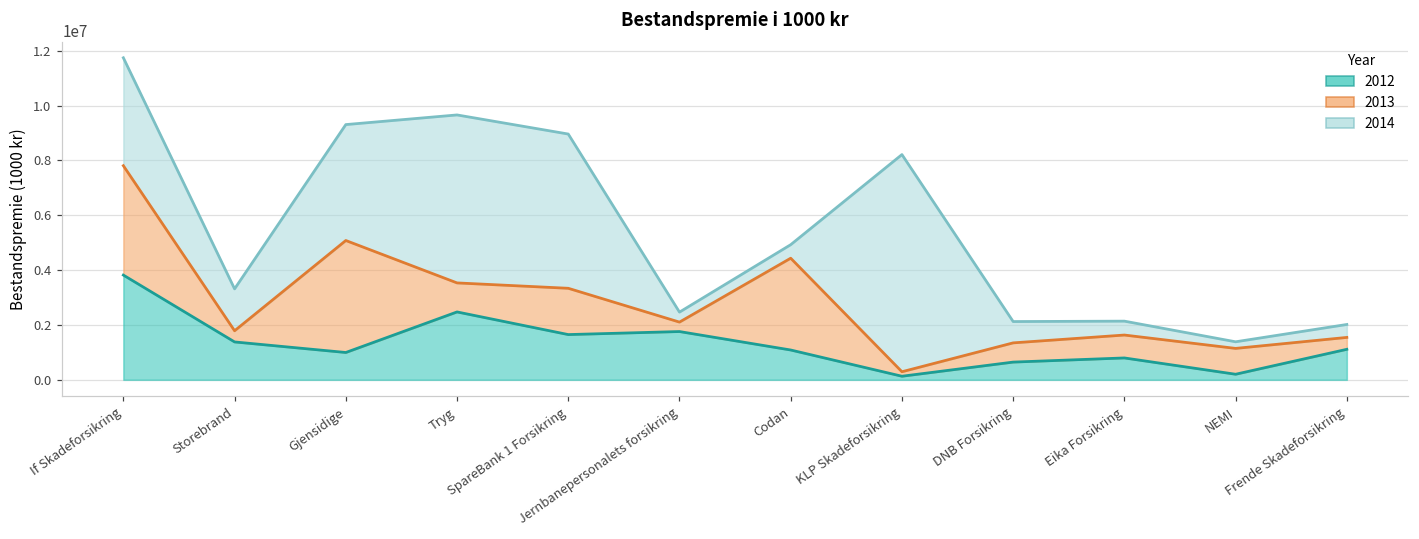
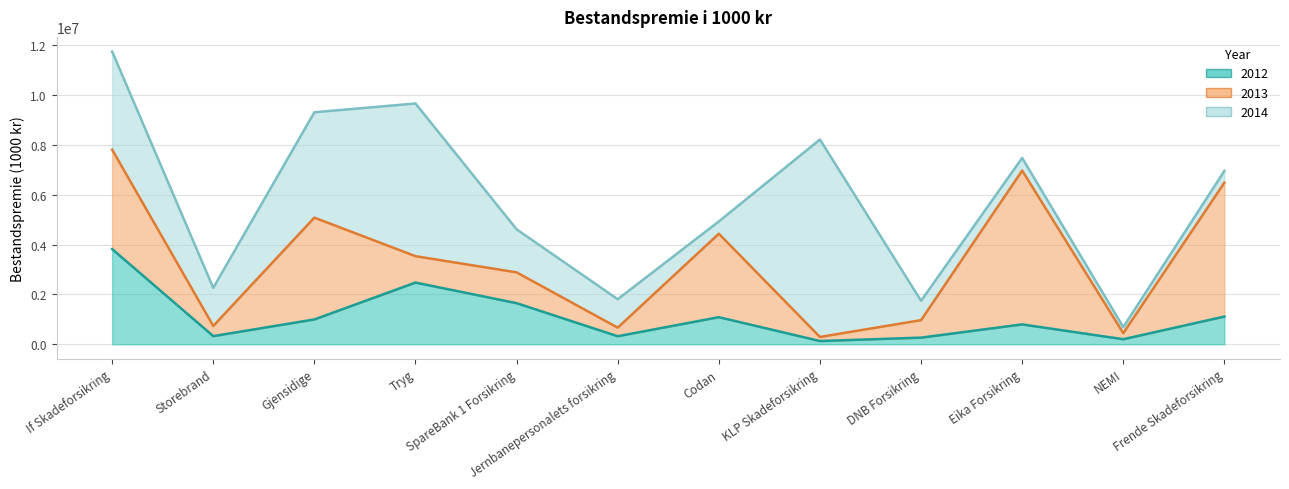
  {
    "2012": {
      "If Skadeforsikring": 3800000,
-     "Storebrand": 1400000,
+     "Storebrand": 300000,
      "Gjensidige": 1000000,
      "Tryg": 2500000,
      "SpareBank 1 Forsikring": 1600000,
-     "Jernbanepersonalets forsikring": 1800000,
+     "Jernbanepersonalets forsikring": 300000,
      "Codan": 1100000,
      "KLP Skadeforsikring": 100000,
-     "DNB Forsikring": 600000,
+     "DNB Forsikring": 300000,
      "Eika Forsikring": 800000,
      "NEMI": 200000,
      "Frende Skadeforsikring": 1100000
    },
    "2013": {
      "If Skadeforsikring": 4000000,
      "Storebrand": 400000,
      "Gjensidige": 4100000,
      "Tryg": 1100000,
-     "SpareBank 1 Forsikring": 1700000,
+     "SpareBank 1 Forsikring": 1200000,
      "Jernbanepersonalets forsikring": 300000,
      "Codan": 3300000,
      "KLP Skadeforsikring": 200000,
      "DNB Forsikring": 700000,
-     "Eika Forsikring": 800000,
-     "NEMI": 900000,
-     "Frende Skadeforsikring": 400000
+     "Eika Forsikring": 6200000,
+     "NEMI": 200000,
+     "Frende Skadeforsikring": 5400000
    },
    "2014": {
      "If Skadeforsikring": 3900000,
      "Storebrand": 1500000,
      "Gjensidige": 4200000,
      "Tryg": 6100000,
-     "SpareBank 1 Forsikring": 5600000,
-     "Jernbanepersonalets forsikring": 400000,
+     "SpareBank 1 Forsikring": 1700000,
+     "Jernbanepersonalets forsikring": 1100000,
      "Codan": 500000,
      "KLP Skadeforsikring": 7900000,
      "DNB Forsikring": 800000,
      "Eika Forsikring": 500000,
      "NEMI": 200000,
      "Frende Skadeforsikring": 500000
    }
  }
